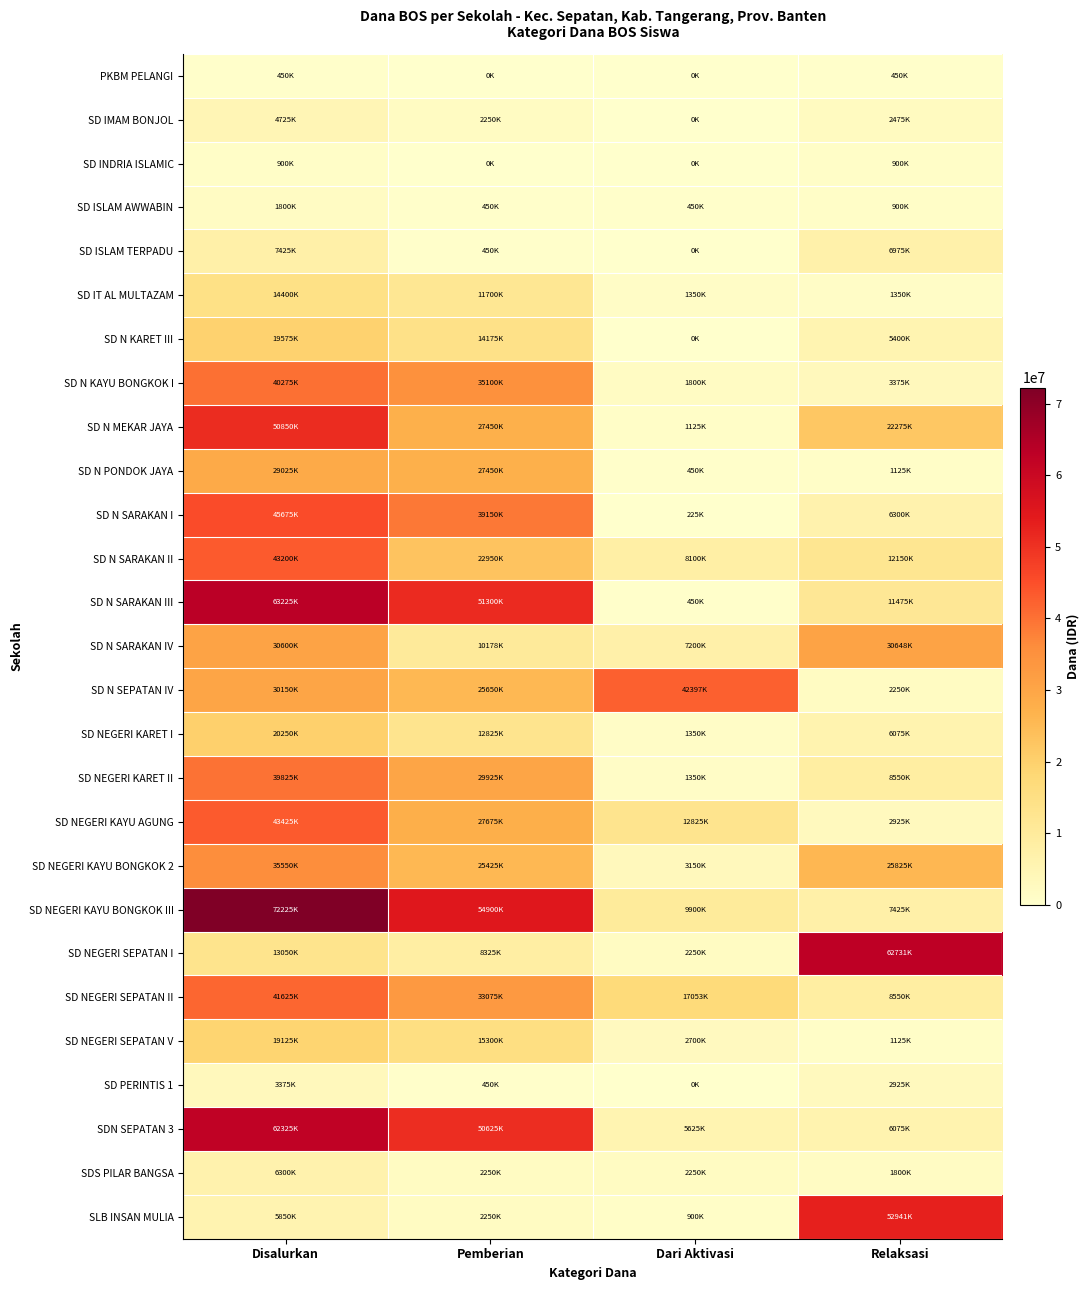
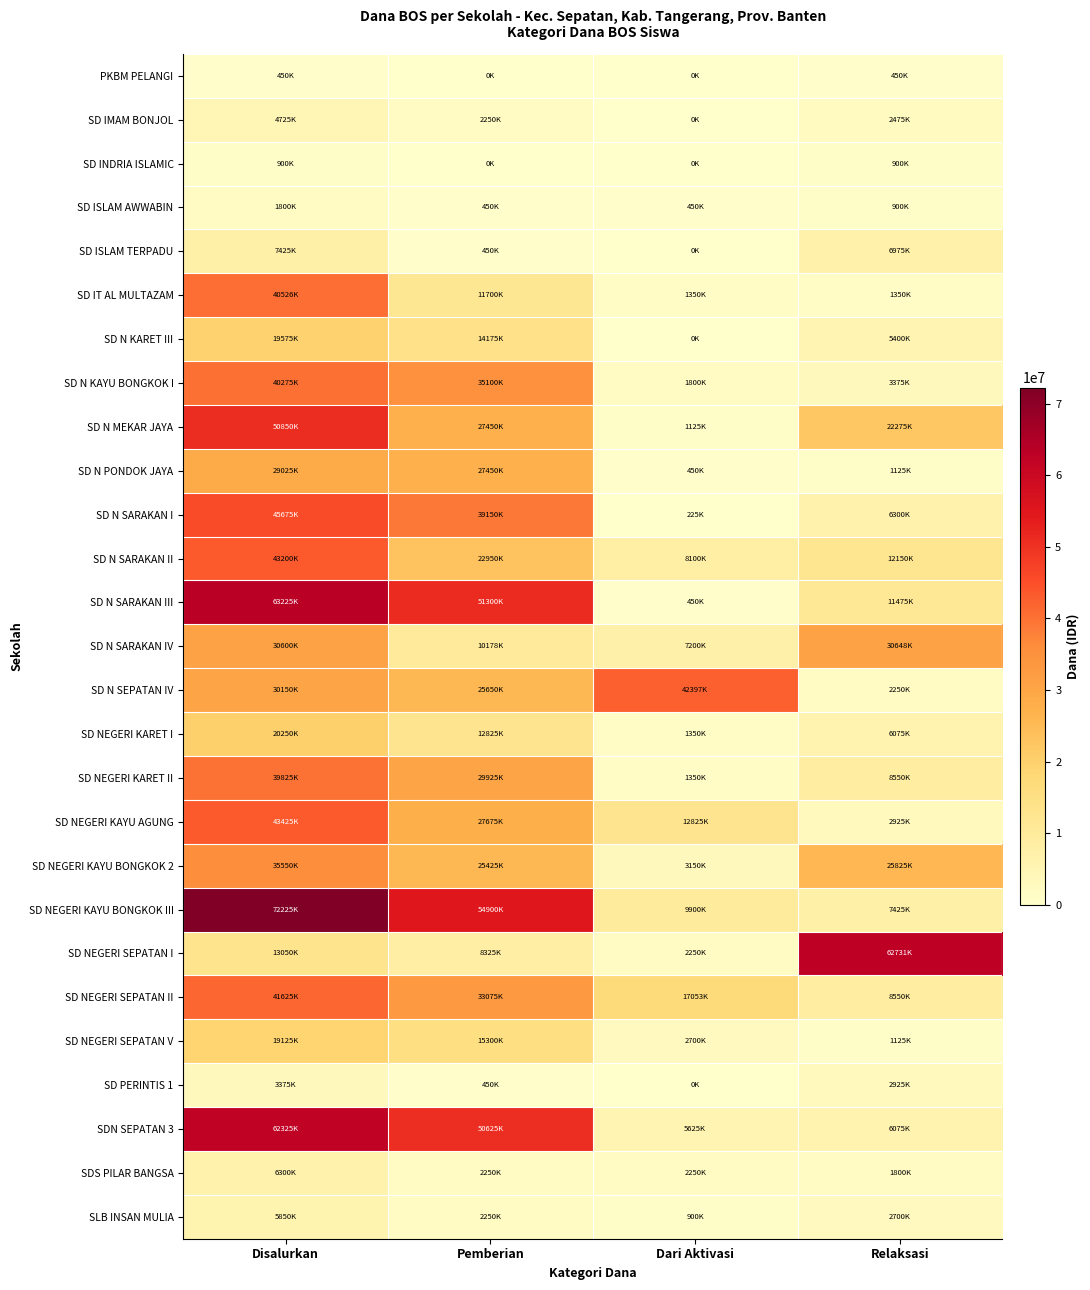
  {
    "PKBM PELANGI": {
      "Disalurkan": "450K",
      "Pemberian": "0K",
      "Dari Aktivasi": "0K",
      "Relaksasi": "450K"
    },
    "SD IMAM BONJOL": {
      "Disalurkan": "4725K",
      "Pemberian": "2250K",
      "Dari Aktivasi": "0K",
      "Relaksasi": "2475K"
    },
    "SD INDRIA ISLAMIC": {
      "Disalurkan": "900K",
      "Pemberian": "0K",
      "Dari Aktivasi": "0K",
      "Relaksasi": "900K"
    },
    "SD ISLAM AWWABIN": {
      "Disalurkan": "1800K",
      "Pemberian": "450K",
      "Dari Aktivasi": "450K",
      "Relaksasi": "900K"
    },
    "SD ISLAM TERPADU": {
      "Disalurkan": "7425K",
      "Pemberian": "450K",
      "Dari Aktivasi": "0K",
      "Relaksasi": "6975K"
    },
    "SD IT AL MULTAZAM": {
-     "Disalurkan": "14400K",
+     "Disalurkan": "40526K",
      "Pemberian": "11700K",
      "Dari Aktivasi": "1350K",
      "Relaksasi": "1350K"
    },
    "SD N KARET III": {
      "Disalurkan": "19575K",
      "Pemberian": "14175K",
      "Dari Aktivasi": "0K",
      "Relaksasi": "5400K"
    },
    "SD N KAYU BONGKOK I": {
      "Disalurkan": "40275K",
      "Pemberian": "35100K",
      "Dari Aktivasi": "1800K",
      "Relaksasi": "3375K"
    },
    "SD N MEKAR JAYA": {
      "Disalurkan": "50850K",
      "Pemberian": "27450K",
      "Dari Aktivasi": "1125K",
      "Relaksasi": "22275K"
    },
    "SD N PONDOK JAYA": {
      "Disalurkan": "29025K",
      "Pemberian": "27450K",
      "Dari Aktivasi": "450K",
      "Relaksasi": "1125K"
    },
    "SD N SARAKAN I": {
      "Disalurkan": "45675K",
      "Pemberian": "39150K",
      "Dari Aktivasi": "225K",
      "Relaksasi": "6300K"
    },
    "SD N SARAKAN II": {
      "Disalurkan": "43200K",
      "Pemberian": "22950K",
      "Dari Aktivasi": "8100K",
      "Relaksasi": "12150K"
    },
    "SD N SARAKAN III": {
      "Disalurkan": "63225K",
      "Pemberian": "51300K",
      "Dari Aktivasi": "450K",
      "Relaksasi": "11475K"
    },
    "SD N SARAKAN IV": {
      "Disalurkan": "30600K",
      "Pemberian": "10178K",
      "Dari Aktivasi": "7200K",
      "Relaksasi": "30648K"
    },
    "SD N SEPATAN IV": {
      "Disalurkan": "30150K",
      "Pemberian": "25650K",
      "Dari Aktivasi": "42397K",
      "Relaksasi": "2250K"
    },
    "SD NEGERI KARET I": {
      "Disalurkan": "20250K",
      "Pemberian": "12825K",
      "Dari Aktivasi": "1350K",
      "Relaksasi": "6075K"
    },
    "SD NEGERI KARET II": {
      "Disalurkan": "39825K",
      "Pemberian": "29925K",
      "Dari Aktivasi": "1350K",
      "Relaksasi": "8550K"
    },
    "SD NEGERI KAYU AGUNG": {
      "Disalurkan": "43425K",
      "Pemberian": "27675K",
      "Dari Aktivasi": "12825K",
      "Relaksasi": "2925K"
    },
    "SD NEGERI KAYU BONGKOK 2": {
      "Disalurkan": "35550K",
      "Pemberian": "25425K",
      "Dari Aktivasi": "3150K",
      "Relaksasi": "25825K"
    },
    "SD NEGERI KAYU BONGKOK III": {
      "Disalurkan": "72225K",
      "Pemberian": "54900K",
      "Dari Aktivasi": "9900K",
      "Relaksasi": "7425K"
    },
    "SD NEGERI SEPATAN I": {
      "Disalurkan": "13050K",
      "Pemberian": "8325K",
      "Dari Aktivasi": "2250K",
      "Relaksasi": "62731K"
    },
    "SD NEGERI SEPATAN II": {
      "Disalurkan": "41625K",
      "Pemberian": "33075K",
      "Dari Aktivasi": "17053K",
      "Relaksasi": "8550K"
    },
    "SD NEGERI SEPATAN V": {
      "Disalurkan": "19125K",
      "Pemberian": "15300K",
      "Dari Aktivasi": "2700K",
      "Relaksasi": "1125K"
    },
    "SD PERINTIS 1": {
      "Disalurkan": "3375K",
      "Pemberian": "450K",
      "Dari Aktivasi": "0K",
      "Relaksasi": "2925K"
    },
    "SDN SEPATAN 3": {
      "Disalurkan": "62325K",
      "Pemberian": "50625K",
      "Dari Aktivasi": "5625K",
      "Relaksasi": "6075K"
    },
    "SDS PILAR BANGSA": {
      "Disalurkan": "6300K",
      "Pemberian": "2250K",
      "Dari Aktivasi": "2250K",
      "Relaksasi": "1800K"
    },
    "SLB INSAN MULIA": {
      "Disalurkan": "5850K",
      "Pemberian": "2250K",
      "Dari Aktivasi": "900K",
-     "Relaksasi": "52941K"
+     "Relaksasi": "2700K"
    }
  }
